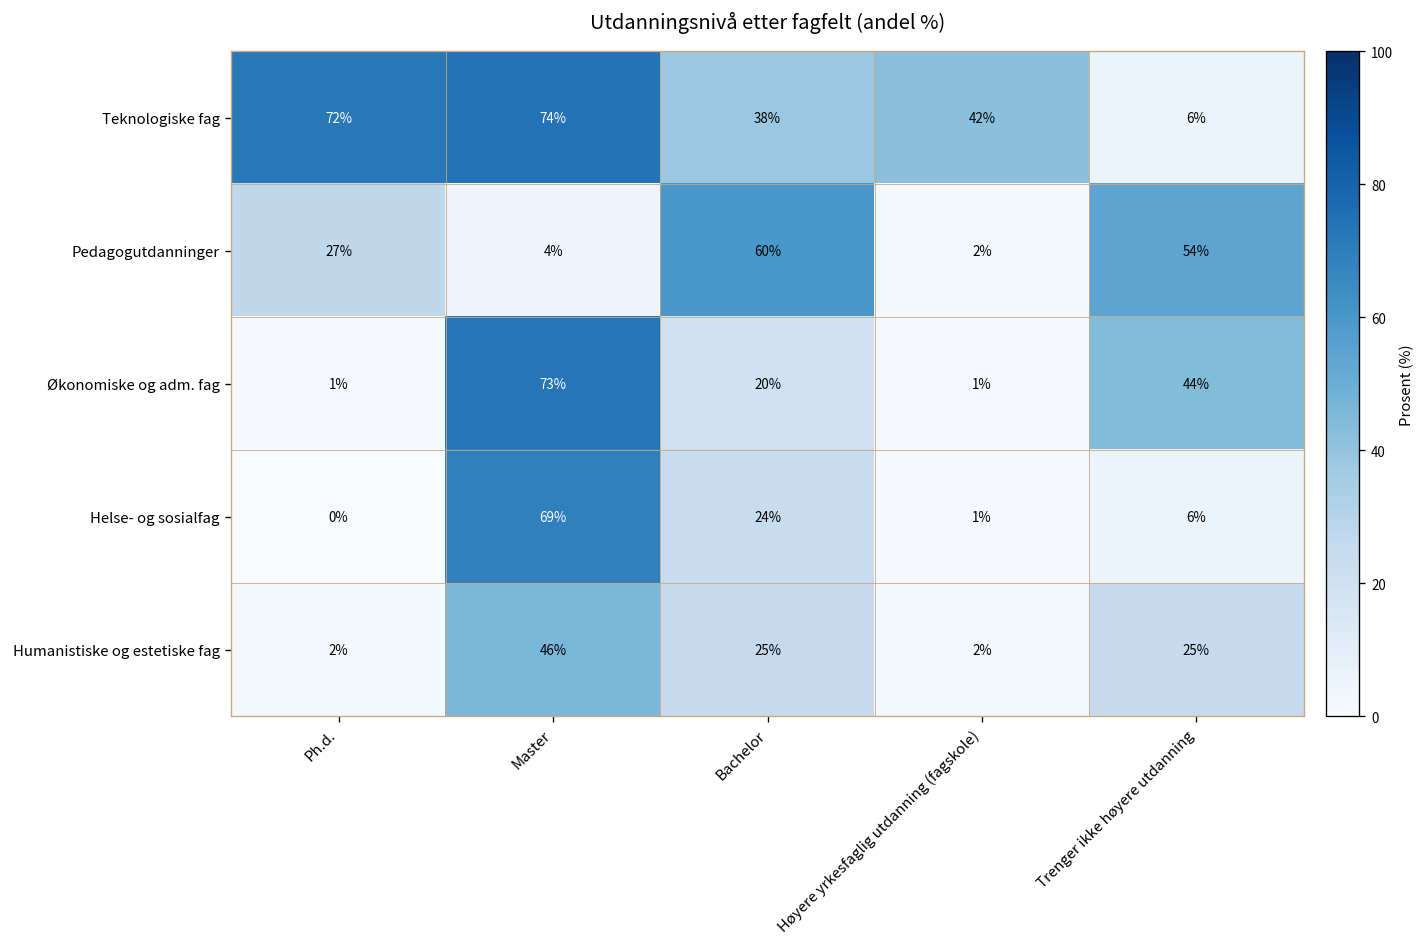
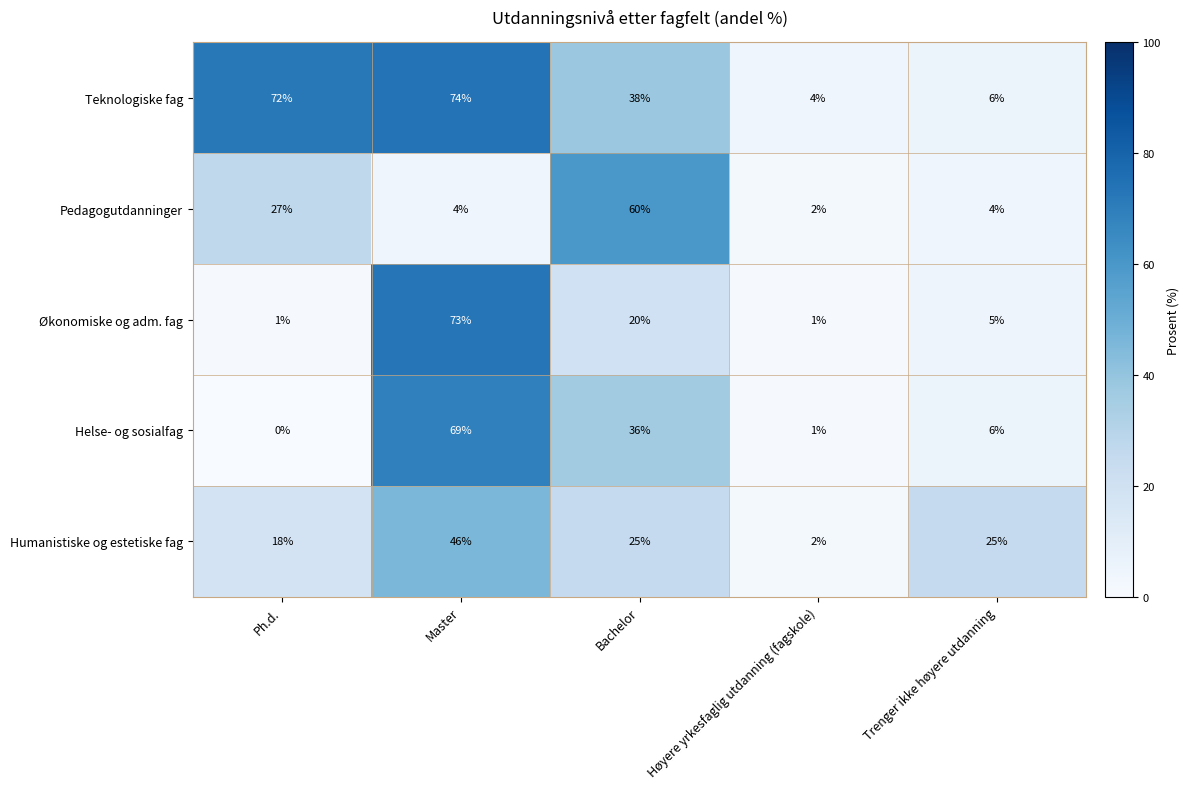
  {
    "Teknologiske fag": {
      "Ph.d.": "72%",
      "Master": "74%",
      "Bachelor": "38%",
-     "Høyere yrkesfaglig utdanning (fagskole)": "42%",
+     "Høyere yrkesfaglig utdanning (fagskole)": "4%",
      "Trenger ikke høyere utdanning": "6%"
    },
    "Pedagogutdanninger": {
      "Ph.d.": "27%",
      "Master": "4%",
      "Bachelor": "60%",
      "Høyere yrkesfaglig utdanning (fagskole)": "2%",
-     "Trenger ikke høyere utdanning": "54%"
+     "Trenger ikke høyere utdanning": "4%"
    },
    "Økonomiske og adm. fag": {
      "Ph.d.": "1%",
      "Master": "73%",
      "Bachelor": "20%",
      "Høyere yrkesfaglig utdanning (fagskole)": "1%",
-     "Trenger ikke høyere utdanning": "44%"
+     "Trenger ikke høyere utdanning": "5%"
    },
    "Helse- og sosialfag": {
      "Ph.d.": "0%",
      "Master": "69%",
-     "Bachelor": "24%",
+     "Bachelor": "36%",
      "Høyere yrkesfaglig utdanning (fagskole)": "1%",
      "Trenger ikke høyere utdanning": "6%"
    },
    "Humanistiske og estetiske fag": {
-     "Ph.d.": "2%",
+     "Ph.d.": "18%",
      "Master": "46%",
      "Bachelor": "25%",
      "Høyere yrkesfaglig utdanning (fagskole)": "2%",
      "Trenger ikke høyere utdanning": "25%"
    }
  }
